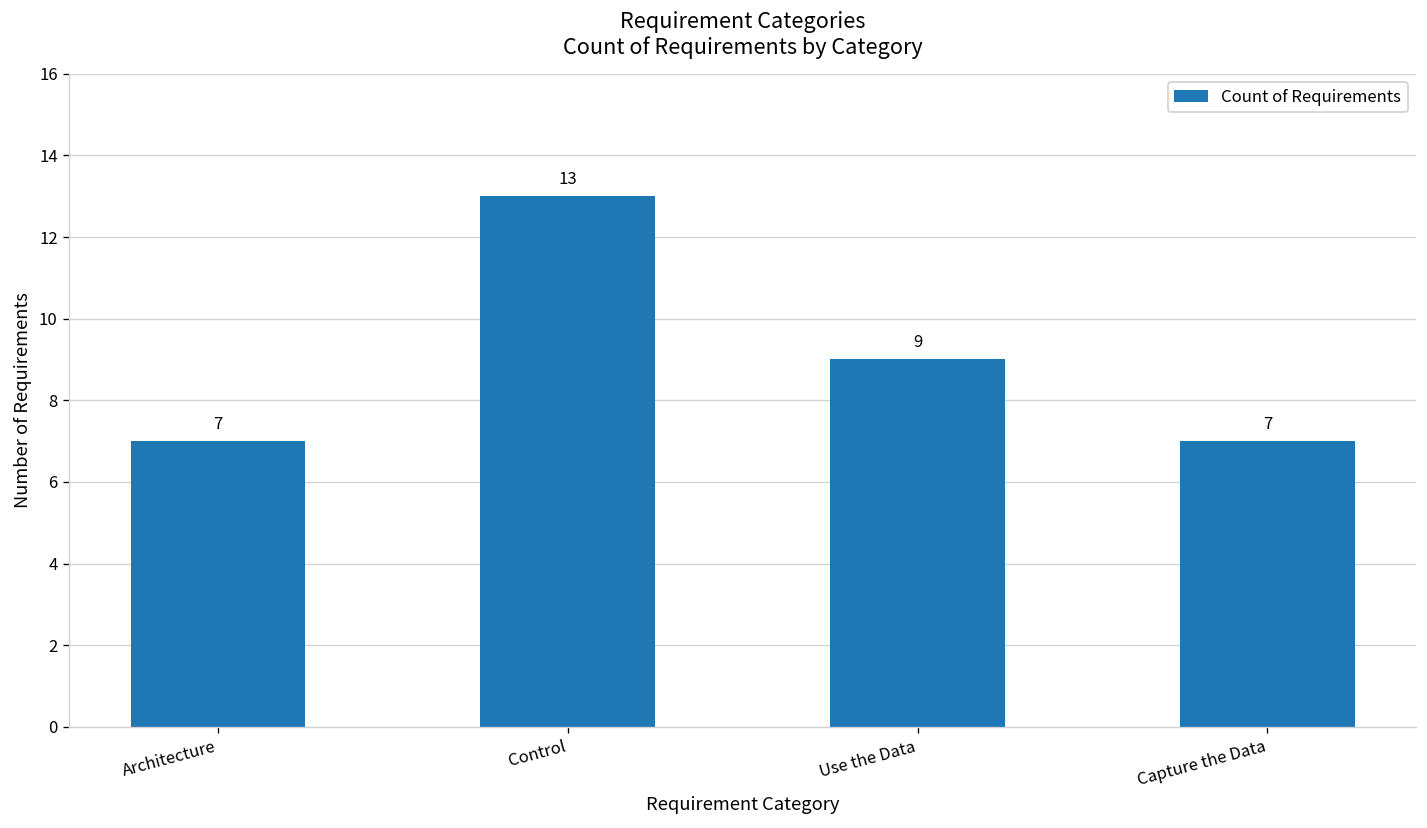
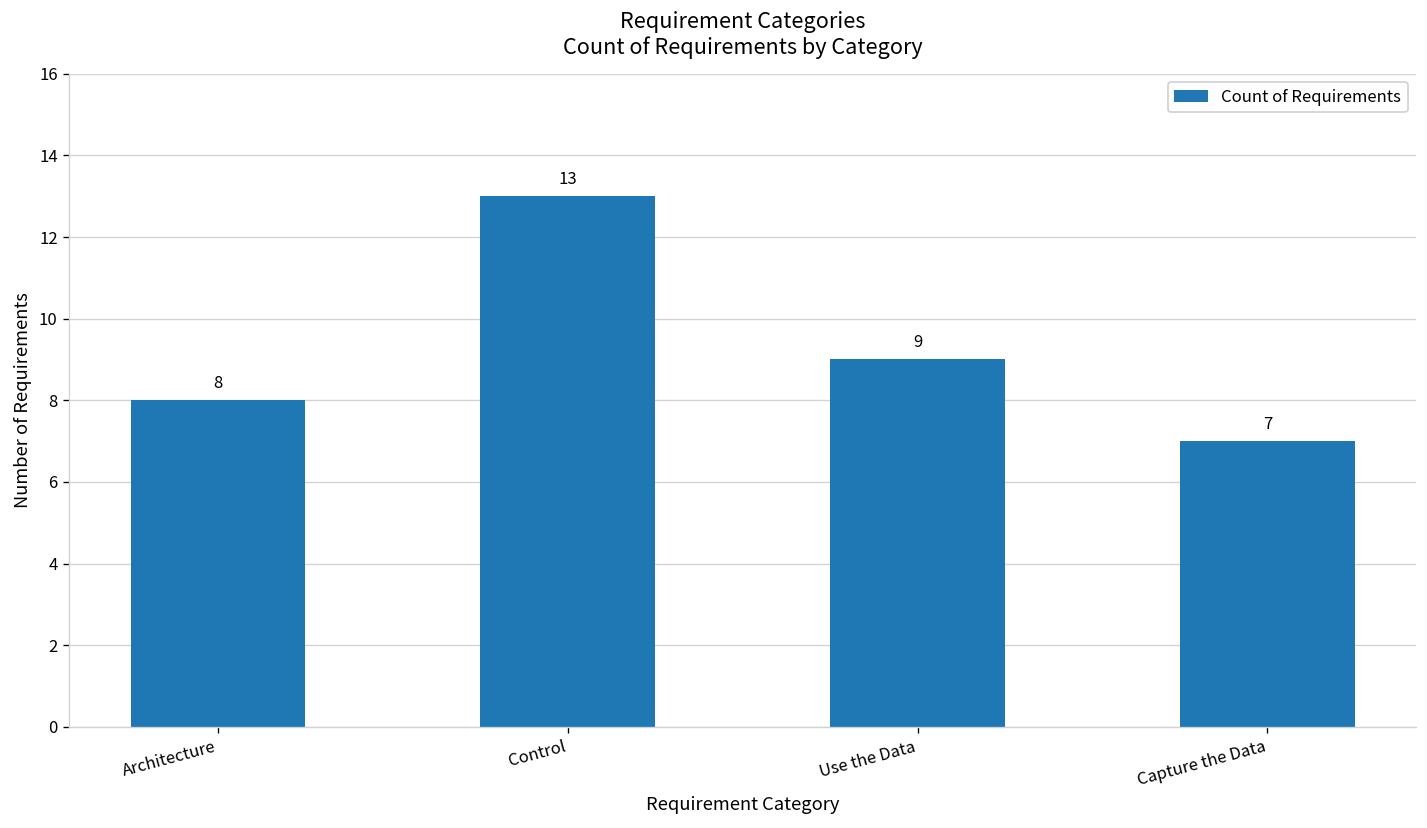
  {
-   "Architecture": 7,
+   "Architecture": 8,
    "Control": 13,
    "Use the Data": 9,
    "Capture the Data": 7
  }
